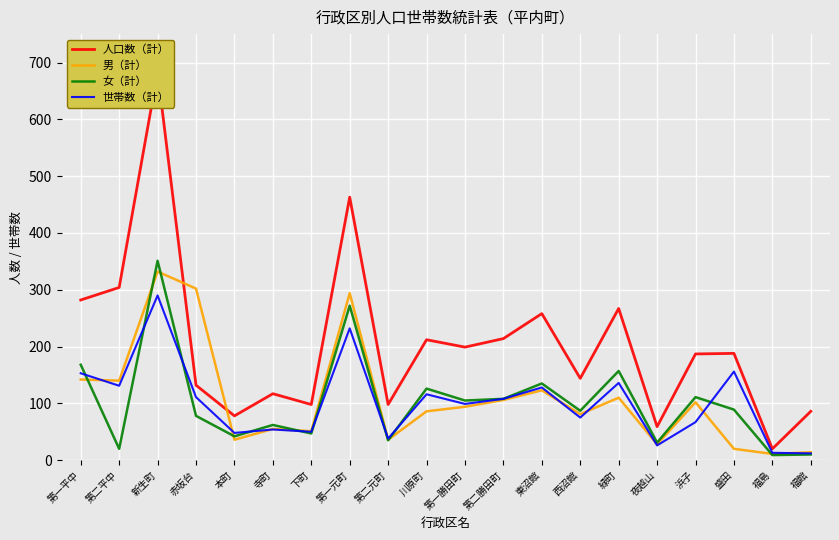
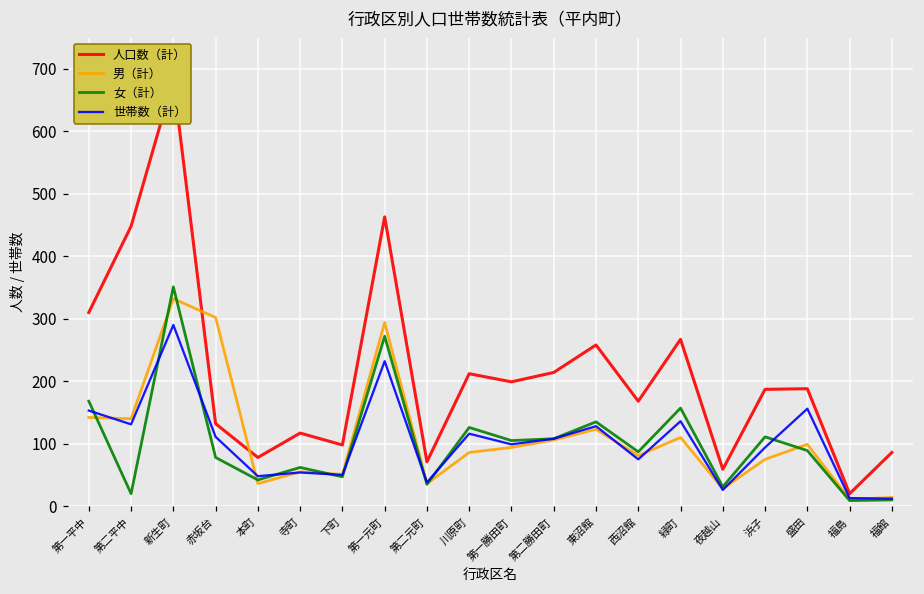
  {
    "人口数（計）": {
-     "第一平中": 280,
-     "第二平中": 300,
+     "第一平中": 310,
+     "第二平中": 450,
      "赤坂台": 130,
      "本町": 80,
      "寺町": 120,
      "下町": 100,
      "第一元町": 460,
-     "第二元町": 100,
+     "第二元町": 70,
      "川原町": 210,
      "第一勝田町": 200,
      "第二勝田町": 210,
      "東沼館": 260,
-     "西沼館": 140,
+     "西沼館": 170,
      "緑町": 270,
      "夜越山": 60,
      "浜子": 190,
      "盛田": 190,
      "福島": 20,
      "福館": 90
    },
    "男（計）": {
      "第一平中": 140,
      "第二平中": 140,
      "新生町": 330,
      "赤坂台": 300,
      "本町": 40,
      "第一元町": 290,
      "川原町": 90,
      "第一勝田町": 90,
      "東沼館": 120,
      "西沼館": 80,
      "緑町": 110,
-     "浜子": 100,
-     "盛田": 20
+     "浜子": 80,
+     "盛田": 100
    },
    "女（計）": {
      "第一平中": 170,
      "第二平中": 20,
      "新生町": 350,
      "赤坂台": 80,
      "本町": 40,
      "寺町": 60,
      "第一元町": 270,
      "川原町": 130,
      "第一勝田町": 110,
      "東沼館": 140,
      "西沼館": 90,
      "緑町": 160,
      "浜子": 110,
      "盛田": 90
    },
    "世帯数（計）": {
      "第一平中": 150,
      "第二平中": 130,
      "新生町": 290,
      "赤坂台": 110,
      "本町": 50,
      "第一元町": 230,
      "川原町": 120,
      "第一勝田町": 100,
      "東沼館": 130,
      "西沼館": 80,
      "緑町": 140,
-     "浜子": 70,
+     "浜子": 90,
      "盛田": 160
    }
  }
